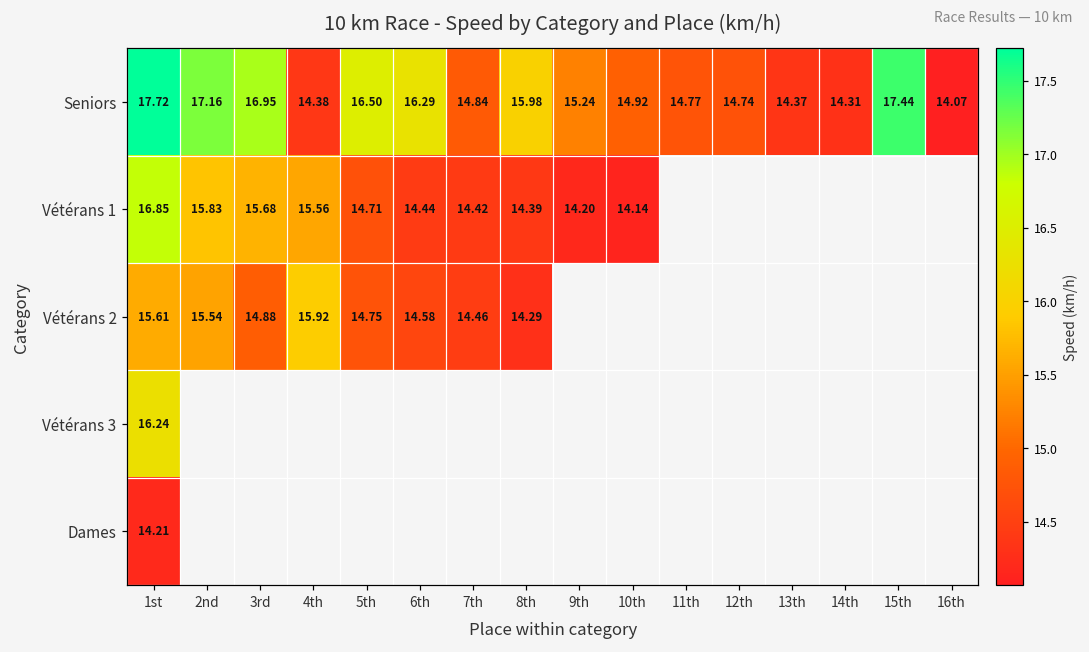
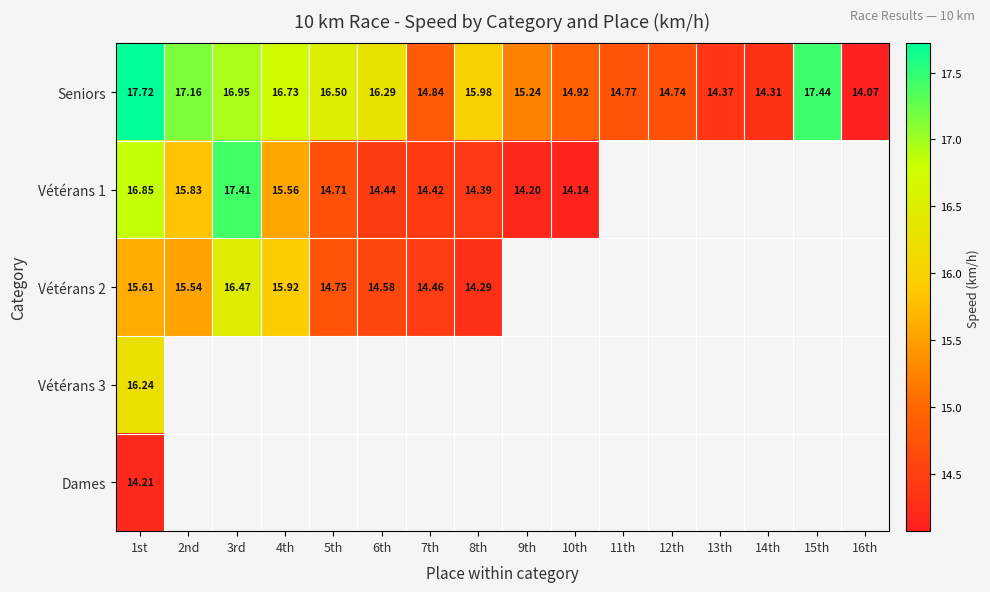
  {
    "Seniors": {
      "1st": 17.72,
      "2nd": 17.16,
      "3rd": 16.95,
-     "4th": 14.38,
+     "4th": 16.73,
      "5th": 16.50,
      "6th": 16.29,
      "7th": 14.84,
      "8th": 15.98,
      "9th": 15.24,
      "10th": 14.92,
      "11th": 14.77,
      "12th": 14.74,
      "13th": 14.37,
      "14th": 14.31,
      "15th": 17.44,
      "16th": 14.07
    },
    "Vétérans 1": {
      "1st": 16.85,
      "2nd": 15.83,
-     "3rd": 15.68,
+     "3rd": 17.41,
      "4th": 15.56,
      "5th": 14.71,
      "6th": 14.44,
      "7th": 14.42,
      "8th": 14.39,
      "9th": 14.20,
      "10th": 14.14
    },
    "Vétérans 2": {
      "1st": 15.61,
      "2nd": 15.54,
-     "3rd": 14.88,
+     "3rd": 16.47,
      "4th": 15.92,
      "5th": 14.75,
      "6th": 14.58,
      "7th": 14.46,
      "8th": 14.29
    },
    "Vétérans 3": {
      "1st": 16.24
    },
    "Dames": {
      "1st": 14.21
    }
  }
